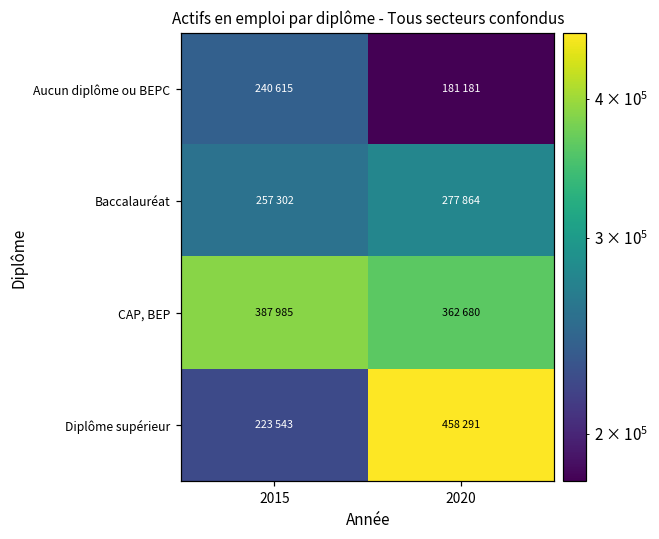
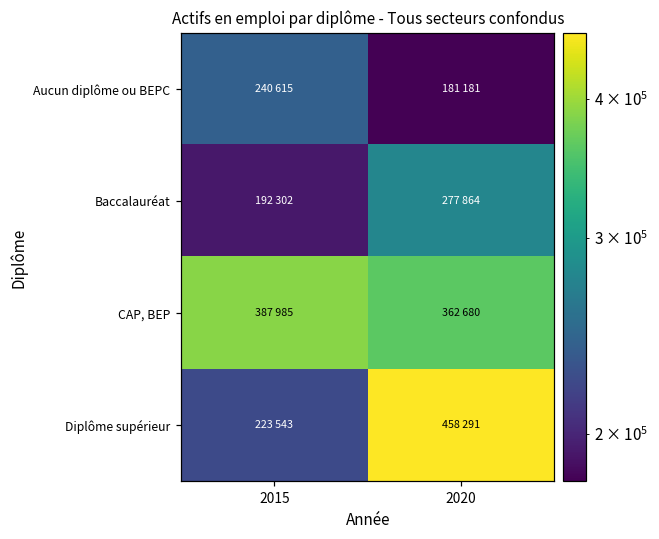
  {
    "Baccalauréat": {
-     "2015": 257
+     "2015": 192
    }
  }
